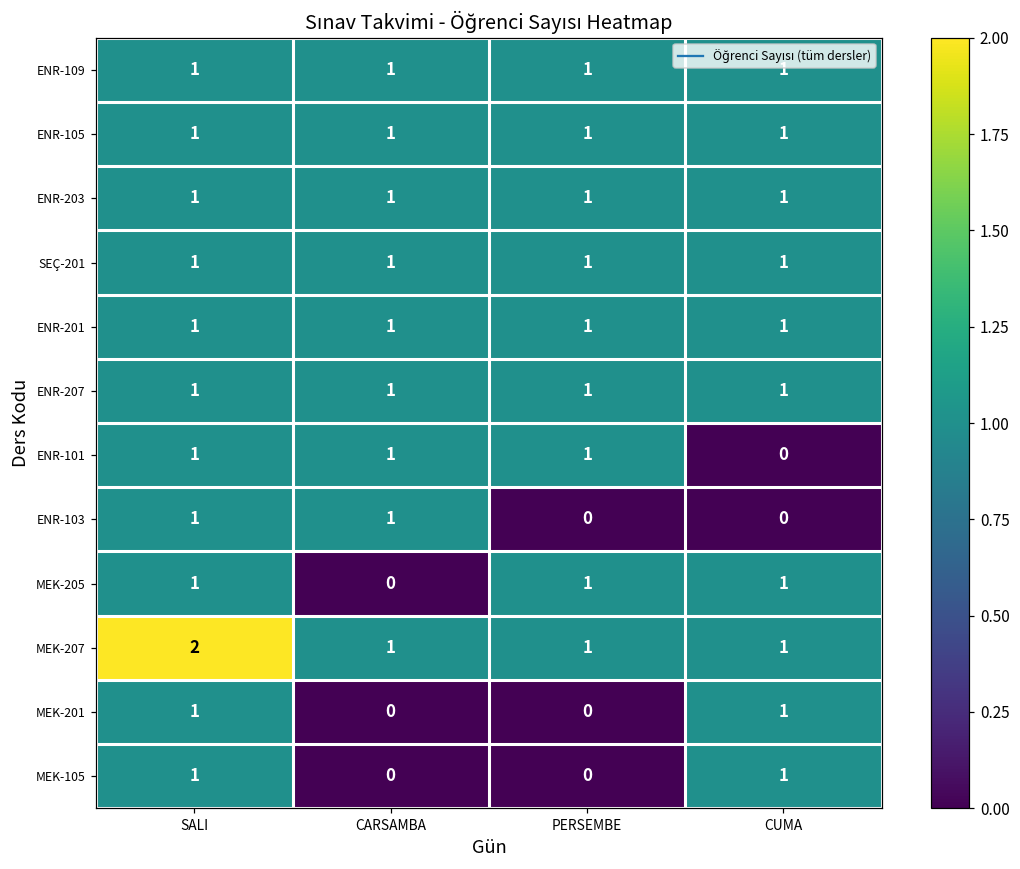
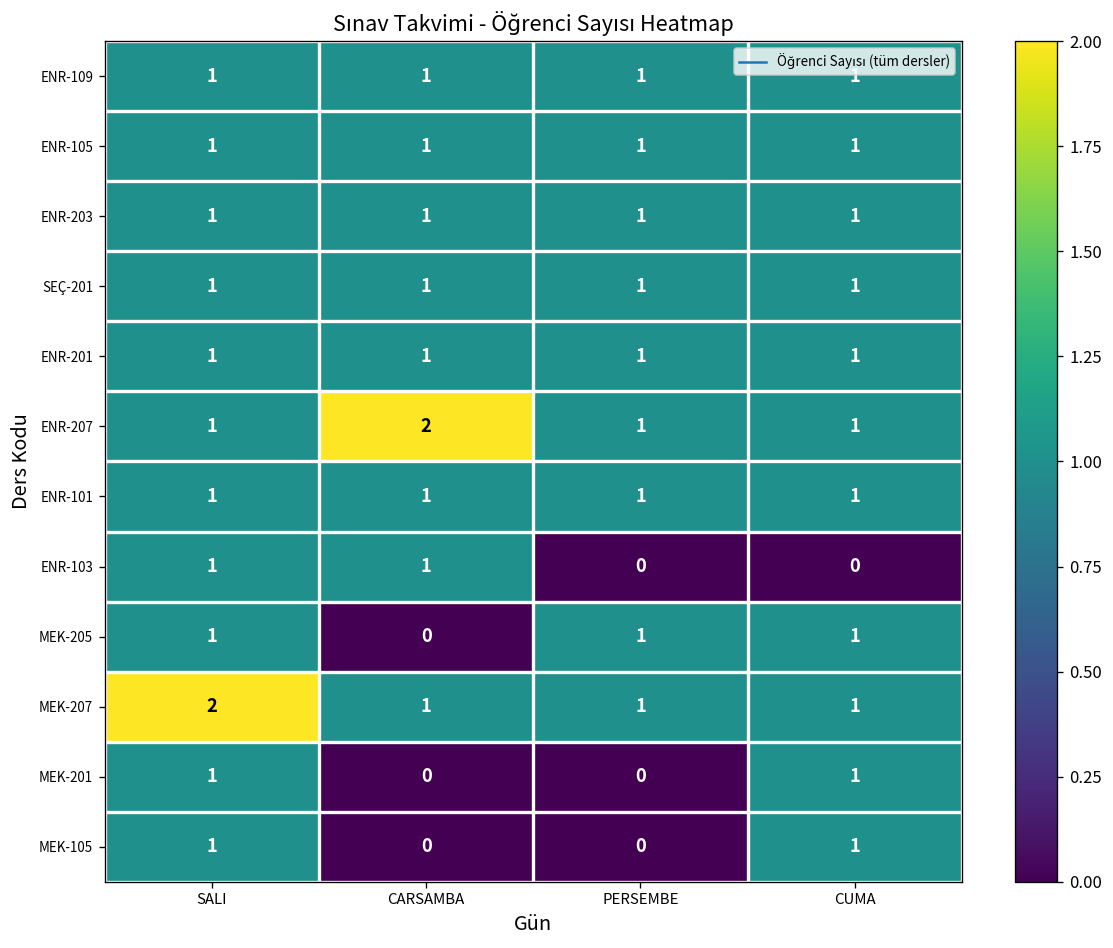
  {
    "ENR-109": {
      "SALI": 1,
      "CARSAMBA": 1,
      "PERSEMBE": 1
    },
    "ENR-105": {
      "SALI": 1,
      "CARSAMBA": 1,
      "PERSEMBE": 1,
      "CUMA": 1
    },
    "ENR-203": {
      "SALI": 1,
      "CARSAMBA": 1,
      "PERSEMBE": 1,
      "CUMA": 1
    },
    "SEÇ-201": {
      "SALI": 1,
      "CARSAMBA": 1,
      "PERSEMBE": 1,
      "CUMA": 1
    },
    "ENR-201": {
      "SALI": 1,
      "CARSAMBA": 1,
      "PERSEMBE": 1,
      "CUMA": 1
    },
    "ENR-207": {
      "SALI": 1,
-     "CARSAMBA": 1,
+     "CARSAMBA": 2,
      "PERSEMBE": 1,
      "CUMA": 1
    },
    "ENR-101": {
      "SALI": 1,
      "CARSAMBA": 1,
      "PERSEMBE": 1,
-     "CUMA": 0
+     "CUMA": 1
    },
    "ENR-103": {
      "SALI": 1,
      "CARSAMBA": 1,
      "PERSEMBE": 0,
      "CUMA": 0
    },
    "MEK-205": {
      "SALI": 1,
      "CARSAMBA": 0,
      "PERSEMBE": 1,
      "CUMA": 1
    },
    "MEK-207": {
      "SALI": 2,
      "CARSAMBA": 1,
      "PERSEMBE": 1,
      "CUMA": 1
    },
    "MEK-201": {
      "SALI": 1,
      "CARSAMBA": 0,
      "PERSEMBE": 0,
      "CUMA": 1
    },
    "MEK-105": {
      "SALI": 1,
      "CARSAMBA": 0,
      "PERSEMBE": 0,
      "CUMA": 1
    }
  }
